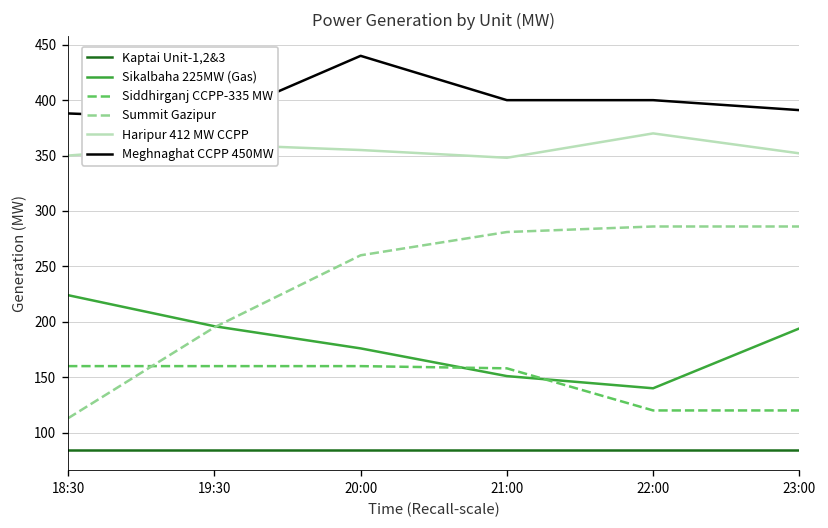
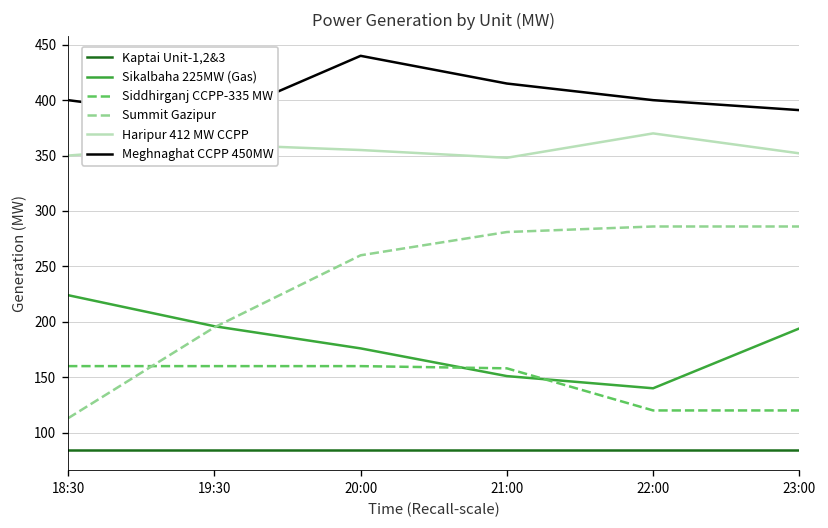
  {
    "Kaptai Unit-1,2&3": {
      "18:30": 80,
      "19:30": 80,
      "20:00": 80,
      "21:00": 80,
      "22:00": 80,
      "23:00": 80
    },
    "Meghnaghat CCPP 450MW": {
-     "18:30": 390,
+     "18:30": 400,
      "20:00": 440,
-     "21:00": 400,
+     "21:00": 420,
      "22:00": 400,
      "23:00": 390
    }
  }
